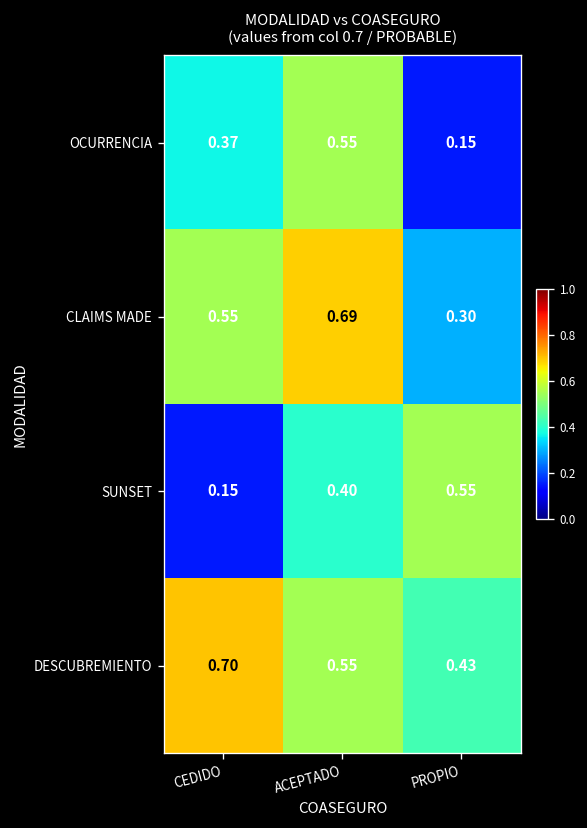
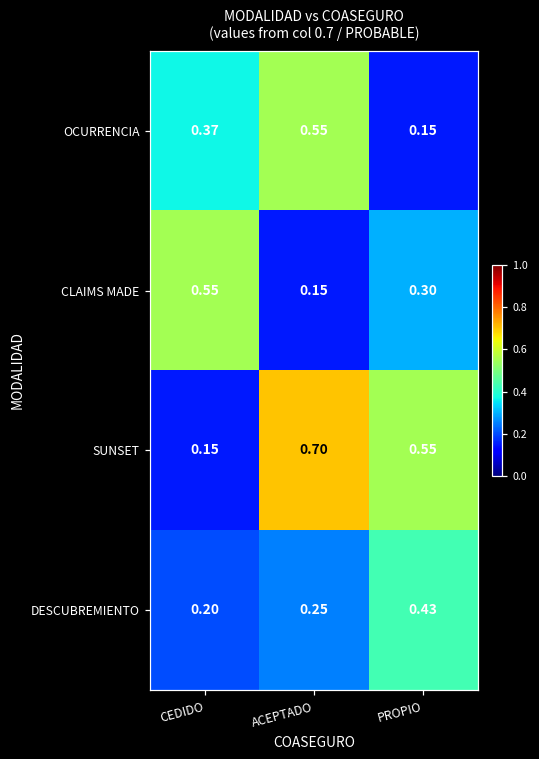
  {
    "OCURRENCIA": {
      "CEDIDO": 0.37,
      "ACEPTADO": 0.55,
      "PROPIO": 0.15
    },
    "CLAIMS MADE": {
      "CEDIDO": 0.55,
-     "ACEPTADO": 0.69,
+     "ACEPTADO": 0.15,
      "PROPIO": 0.30
    },
    "SUNSET": {
      "CEDIDO": 0.15,
-     "ACEPTADO": 0.40,
+     "ACEPTADO": 0.70,
      "PROPIO": 0.55
    },
    "DESCUBREMIENTO": {
-     "CEDIDO": 0.70,
-     "ACEPTADO": 0.55,
+     "CEDIDO": 0.20,
+     "ACEPTADO": 0.25,
      "PROPIO": 0.43
    }
  }
